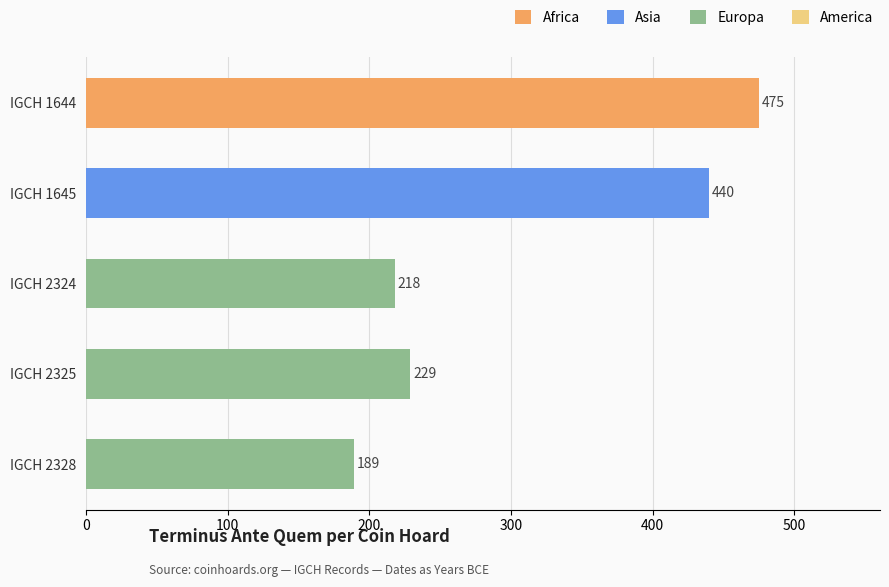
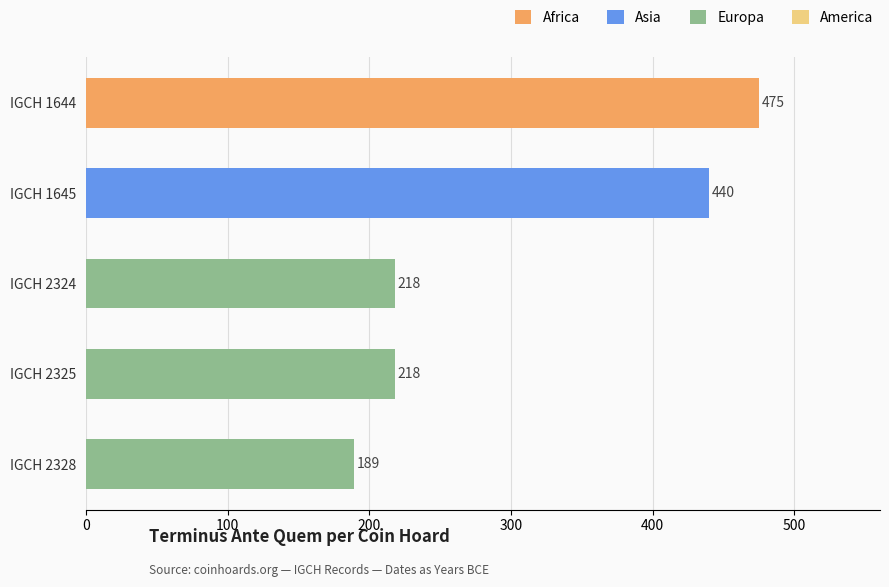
  {
    "IGCH 1644": 475,
    "IGCH 1645": 440,
    "IGCH 2324": 218,
-   "IGCH 2325": 229,
+   "IGCH 2325": 218,
    "IGCH 2328": 189
  }
